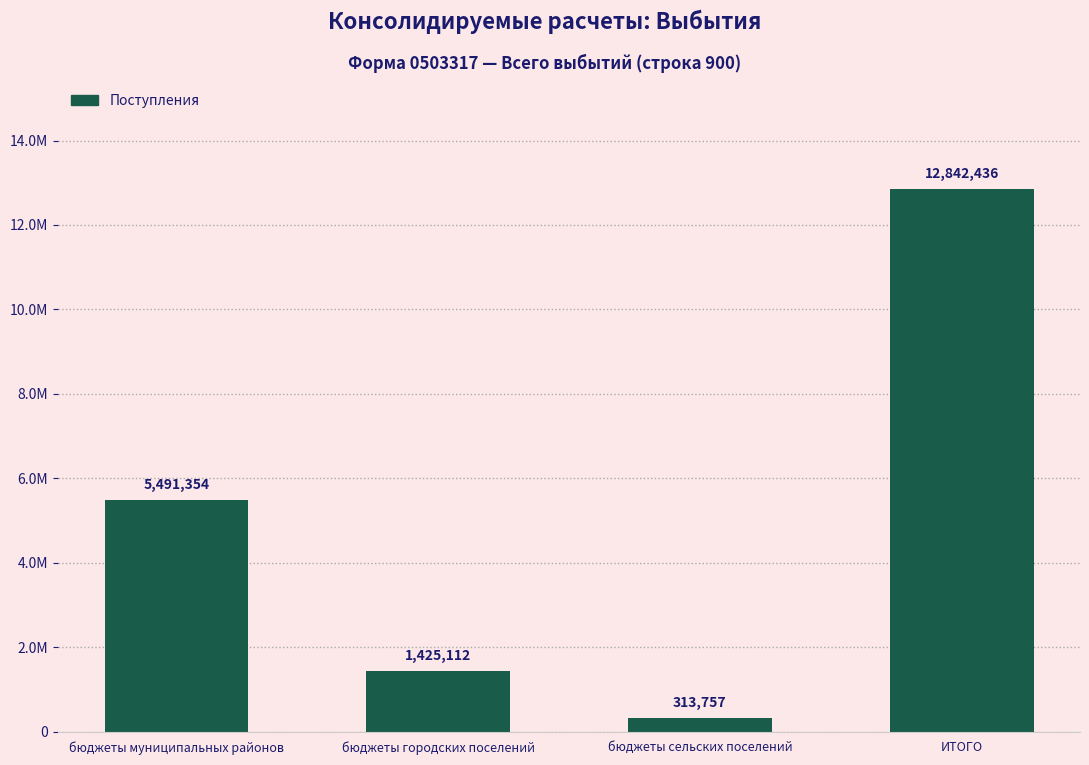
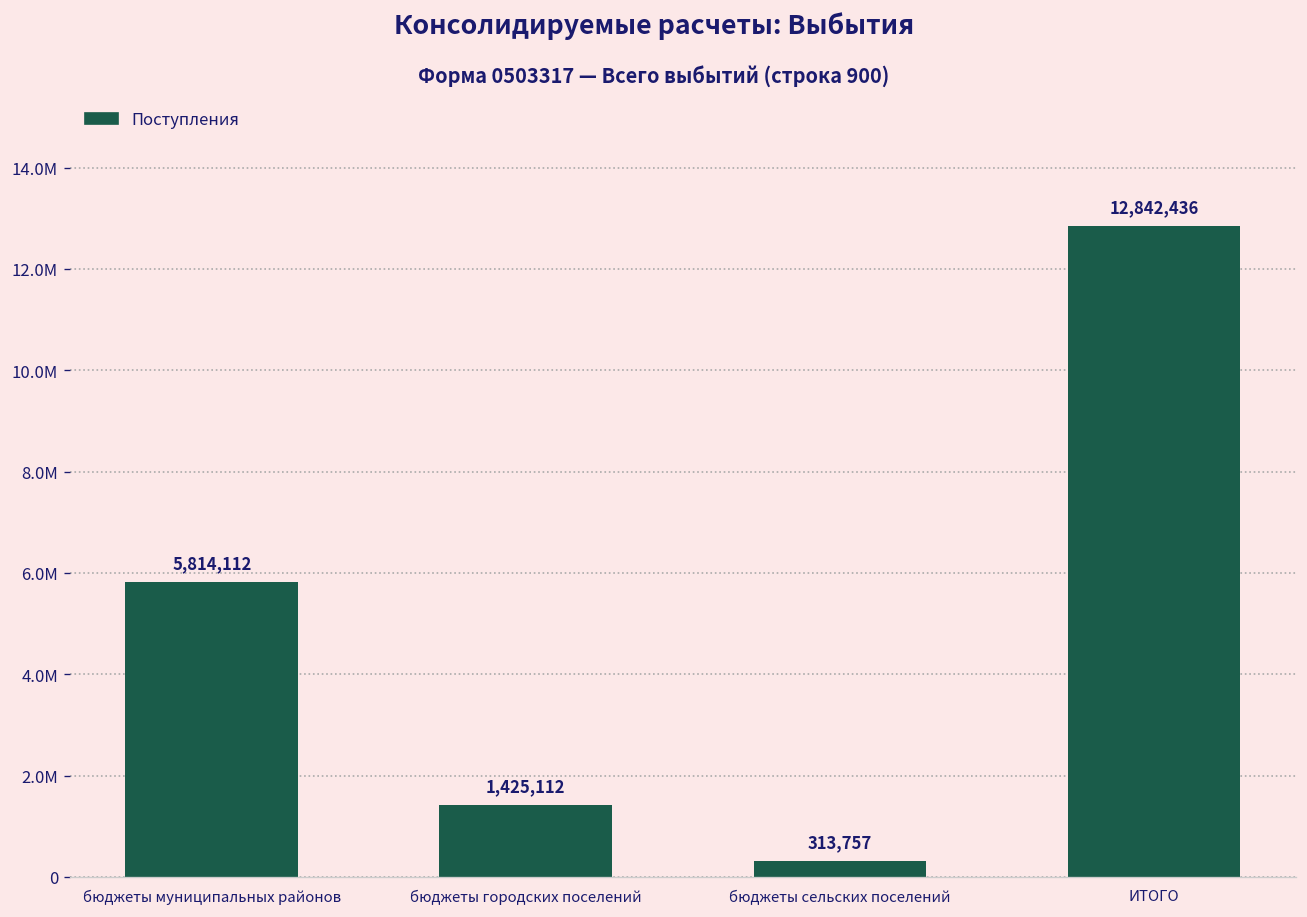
  {
-   "бюджеты муниципальных районов": "5,491,354",
+   "бюджеты муниципальных районов": "5,814,112",
    "бюджеты городских поселений": "1,425,112",
    "бюджеты сельских поселений": "313,757",
    "ИТОГО": "12,842,436"
  }
